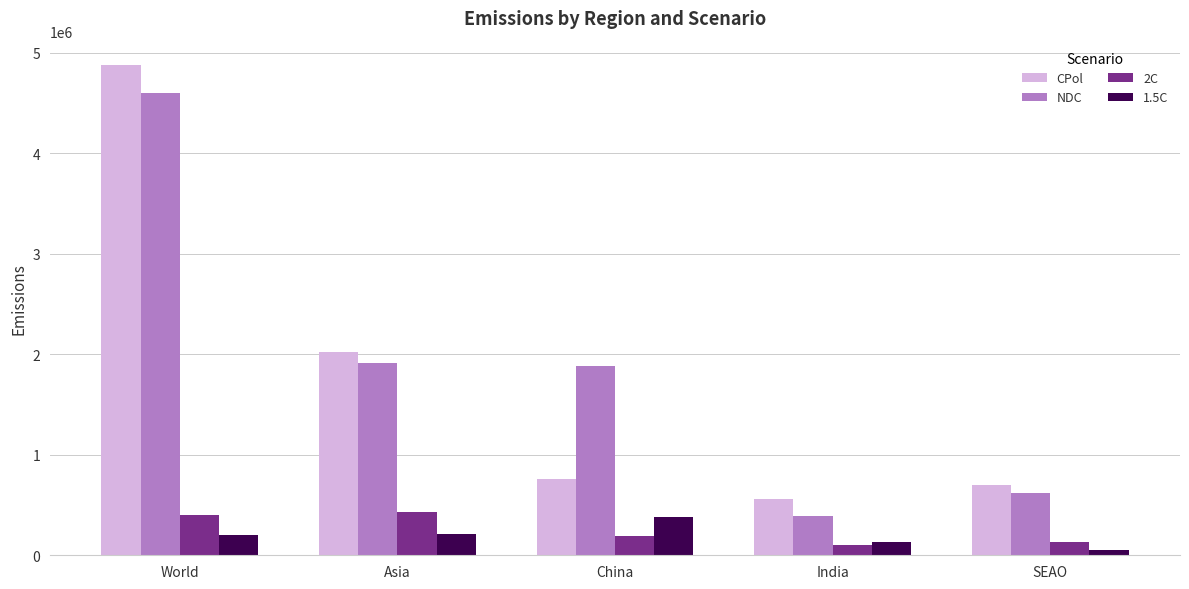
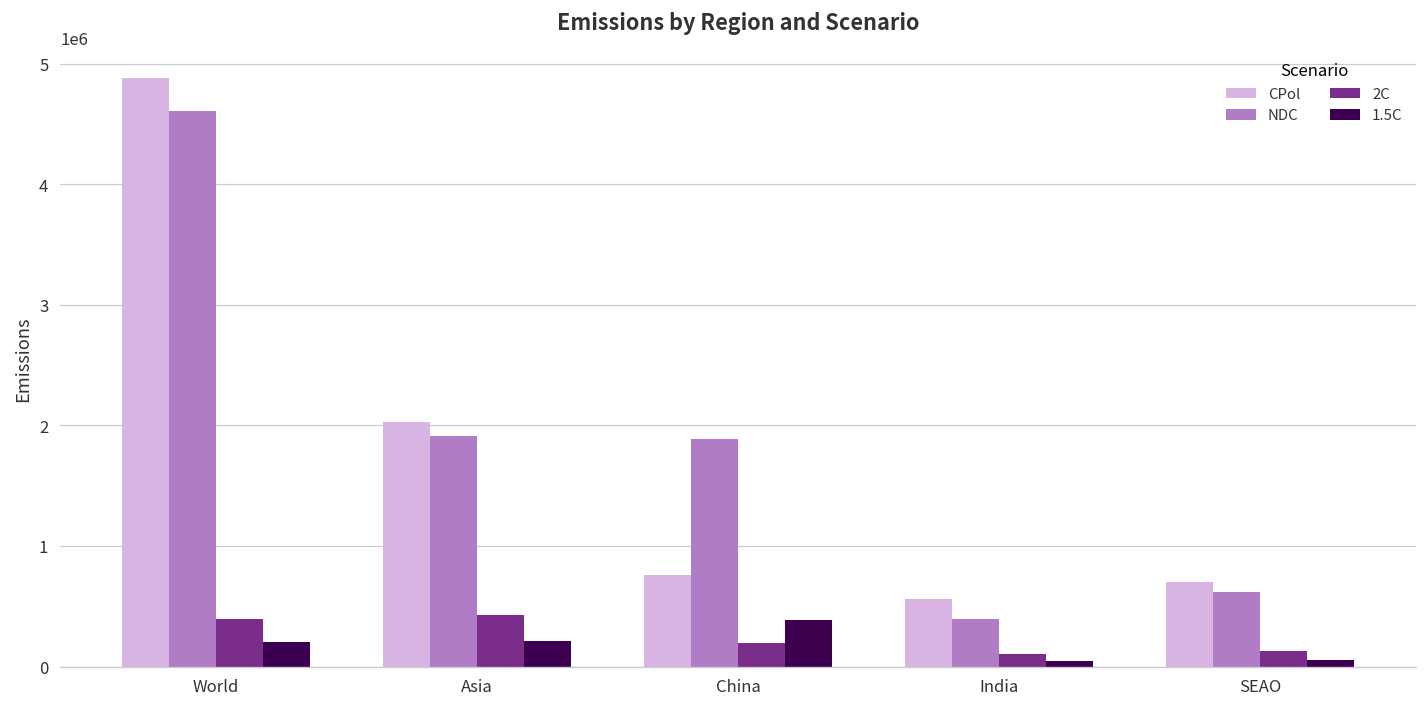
  {
    "CPol": {
      "World": 4880000,
      "Asia": 2030000,
      "China": 760000,
      "India": 560000,
      "SEAO": 700000
    },
    "NDC": {
      "World": 4600000,
      "Asia": 1910000,
      "China": 1890000,
      "India": 390000,
      "SEAO": 620000
    },
    "2C": {
      "World": 400000,
      "Asia": 430000,
      "China": 190000,
      "India": 100000,
      "SEAO": 130000
    },
    "1.5C": {
      "World": 210000,
      "Asia": 210000,
      "China": 380000,
-     "India": 130000,
+     "India": 50000,
      "SEAO": 60000
    }
  }
